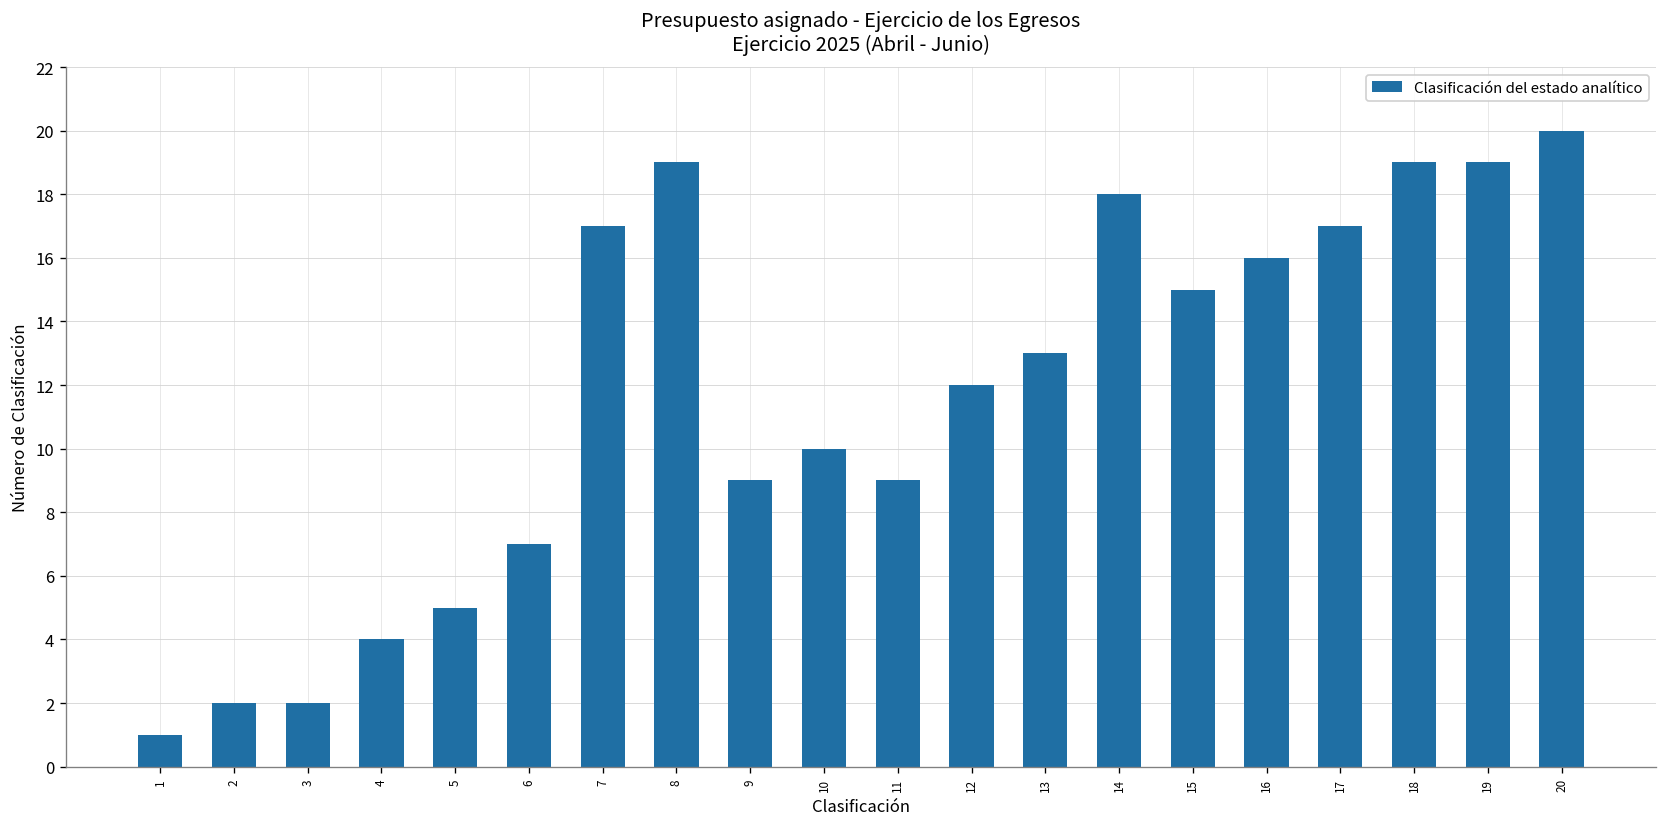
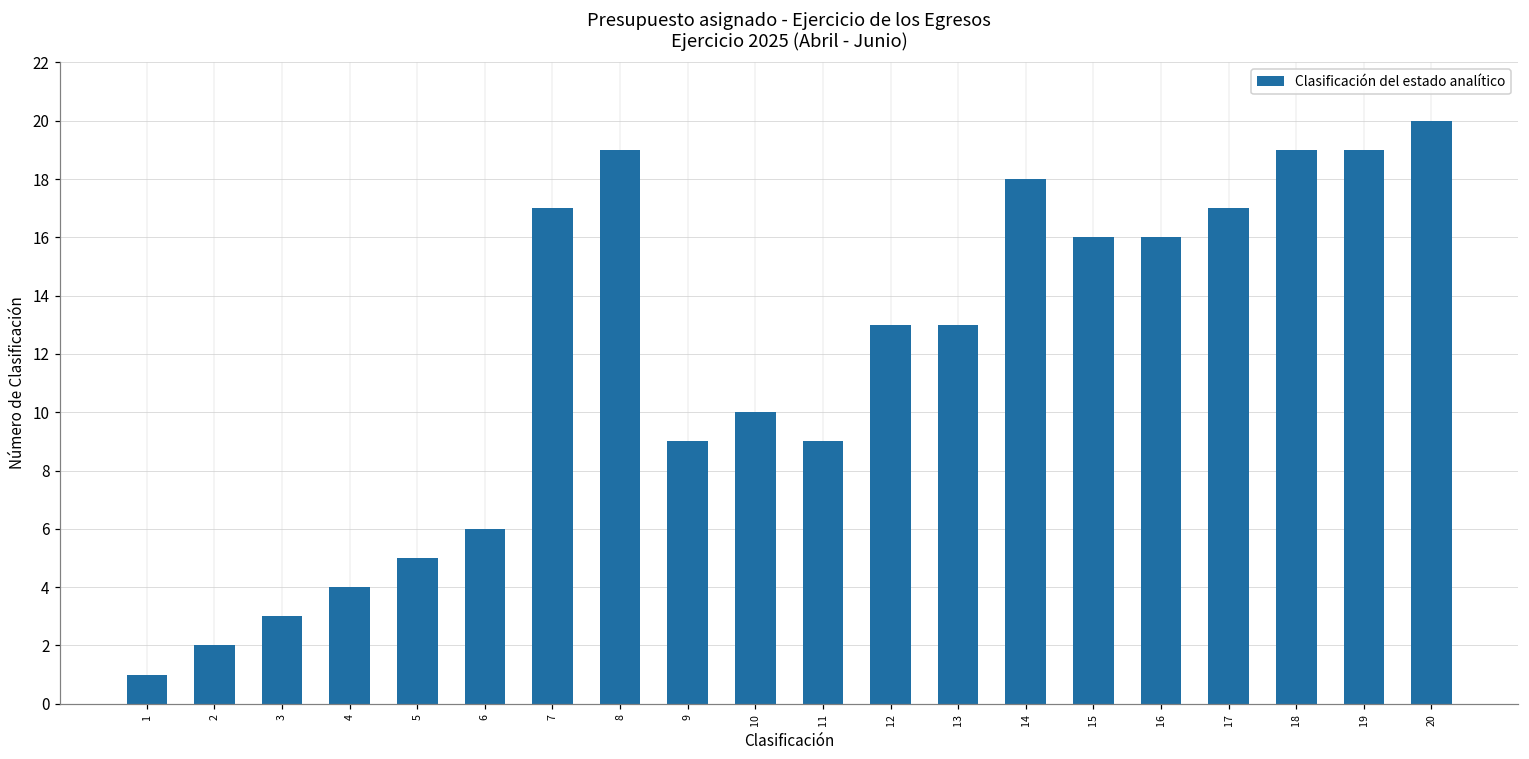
  {
    "1": 1,
    "2": 2,
-   "3": 2,
+   "3": 3,
    "4": 4,
    "5": 5,
-   "6": 7,
+   "6": 6,
    "7": 17,
    "8": 19,
    "9": 9,
    "10": 10,
    "11": 9,
-   "12": 12,
+   "12": 13,
    "13": 13,
    "14": 18,
-   "15": 15,
+   "15": 16,
    "16": 16,
    "17": 17,
    "18": 19,
    "19": 19,
    "20": 20
  }
